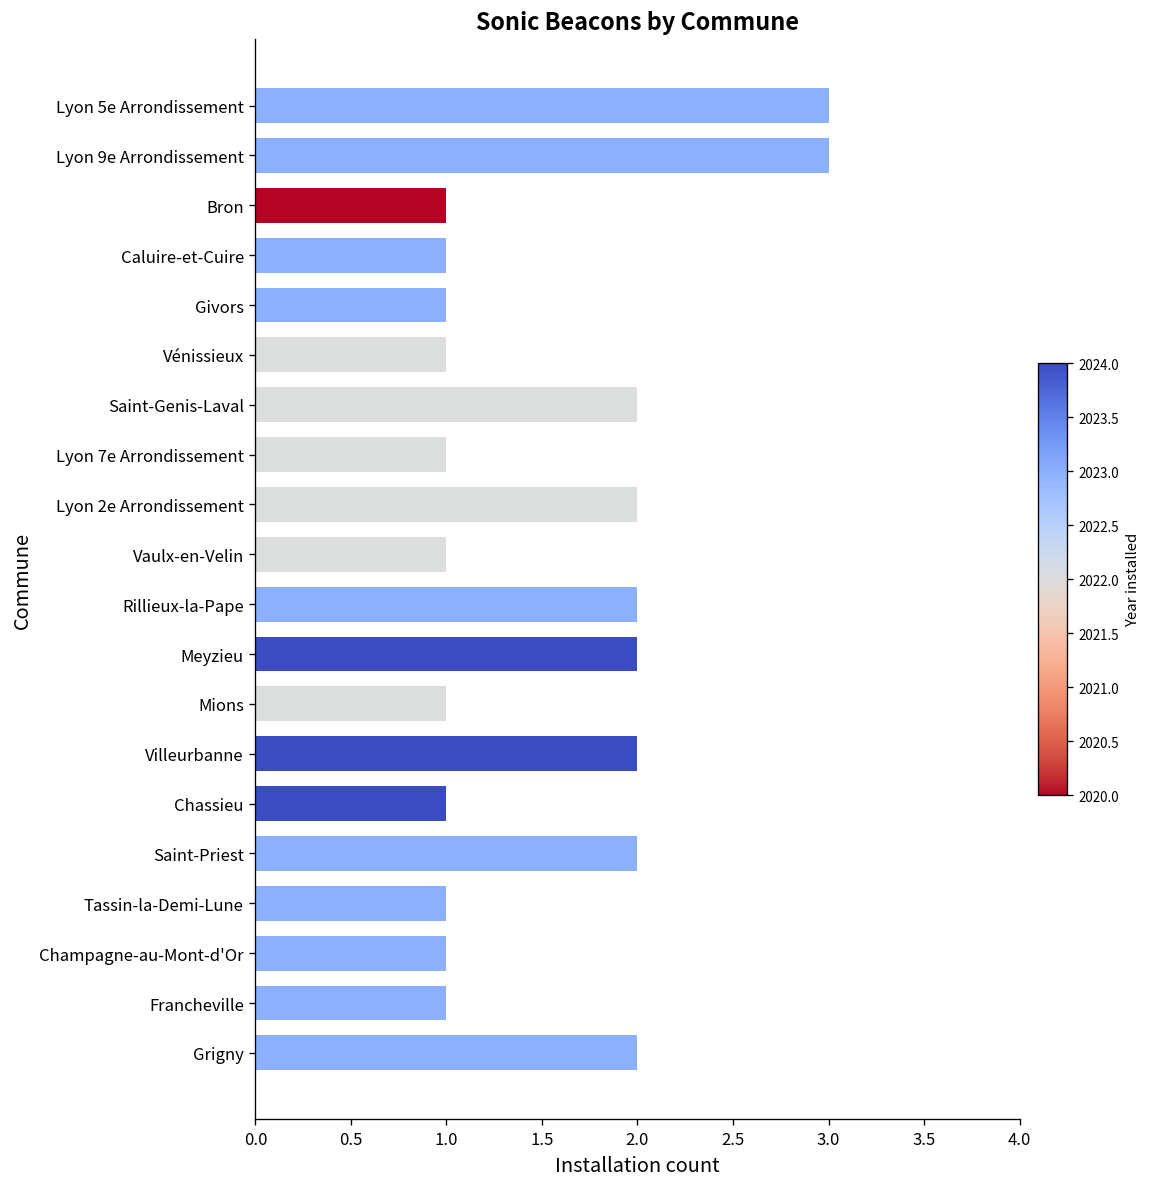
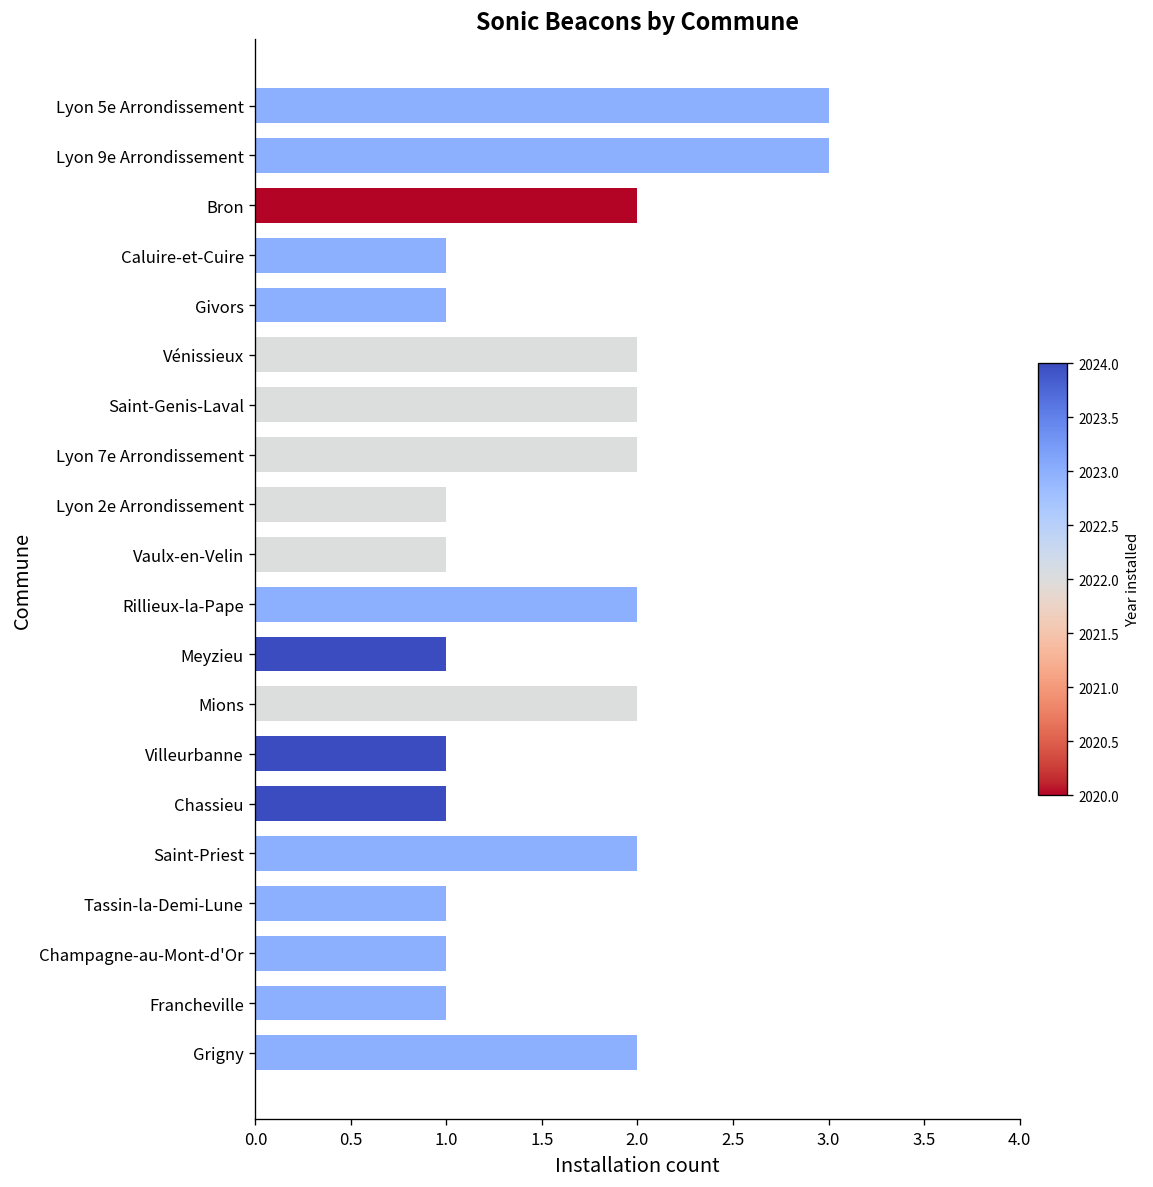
  {
    "Lyon 5e Arrondissement": 3,
    "Lyon 9e Arrondissement": 3,
-   "Bron": 1,
+   "Bron": 2,
    "Caluire-et-Cuire": 1,
    "Givors": 1,
-   "Vénissieux": 1,
+   "Vénissieux": 2,
    "Saint-Genis-Laval": 2,
-   "Lyon 7e Arrondissement": 1,
-   "Lyon 2e Arrondissement": 2,
+   "Lyon 7e Arrondissement": 2,
+   "Lyon 2e Arrondissement": 1,
    "Vaulx-en-Velin": 1,
    "Rillieux-la-Pape": 2,
-   "Meyzieu": 2,
-   "Mions": 1,
-   "Villeurbanne": 2,
+   "Meyzieu": 1,
+   "Mions": 2,
+   "Villeurbanne": 1,
    "Chassieu": 1,
    "Saint-Priest": 2,
    "Tassin-la-Demi-Lune": 1,
    "Champagne-au-Mont-d'Or": 1,
    "Francheville": 1,
    "Grigny": 2
  }
